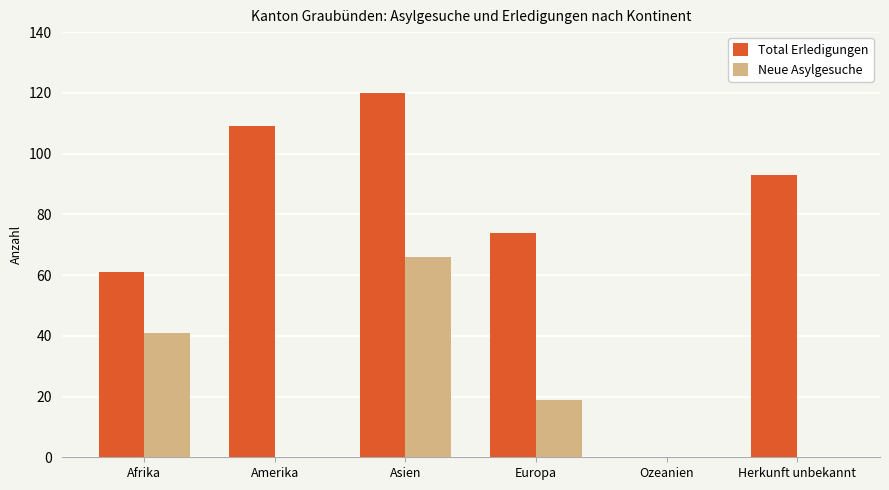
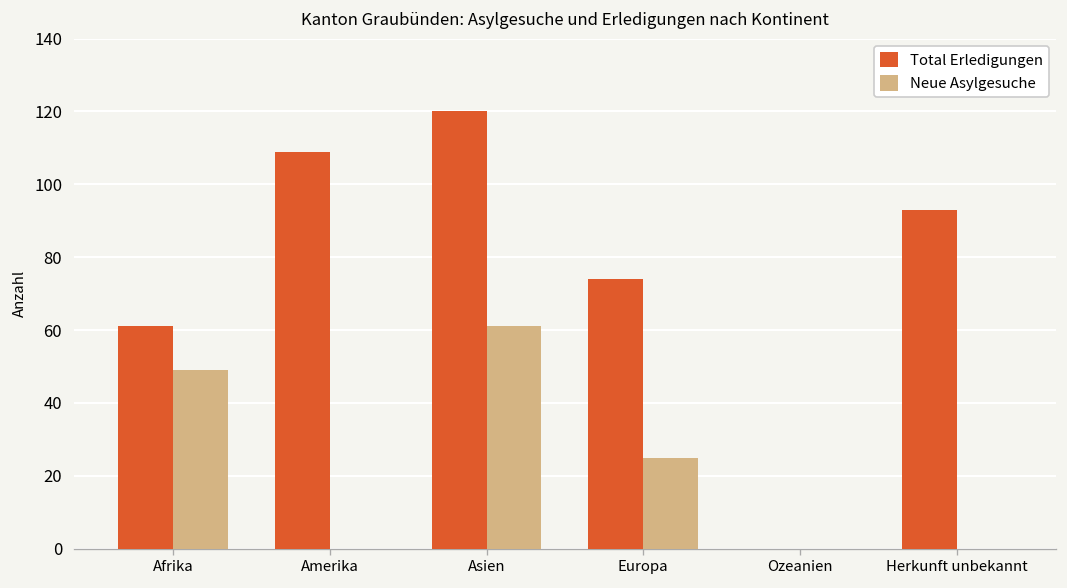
  {
    "Total Erledigungen": {
      "Afrika": 61,
      "Amerika": 109,
      "Asien": 120,
      "Europa": 74,
      "Ozeanien": 0,
      "Herkunft unbekannt": 93
    },
    "Neue Asylgesuche": {
-     "Afrika": 41,
+     "Afrika": 49,
      "Amerika": 0,
-     "Asien": 66,
-     "Europa": 19,
+     "Asien": 61,
+     "Europa": 25,
      "Ozeanien": 0,
      "Herkunft unbekannt": 0
    }
  }
